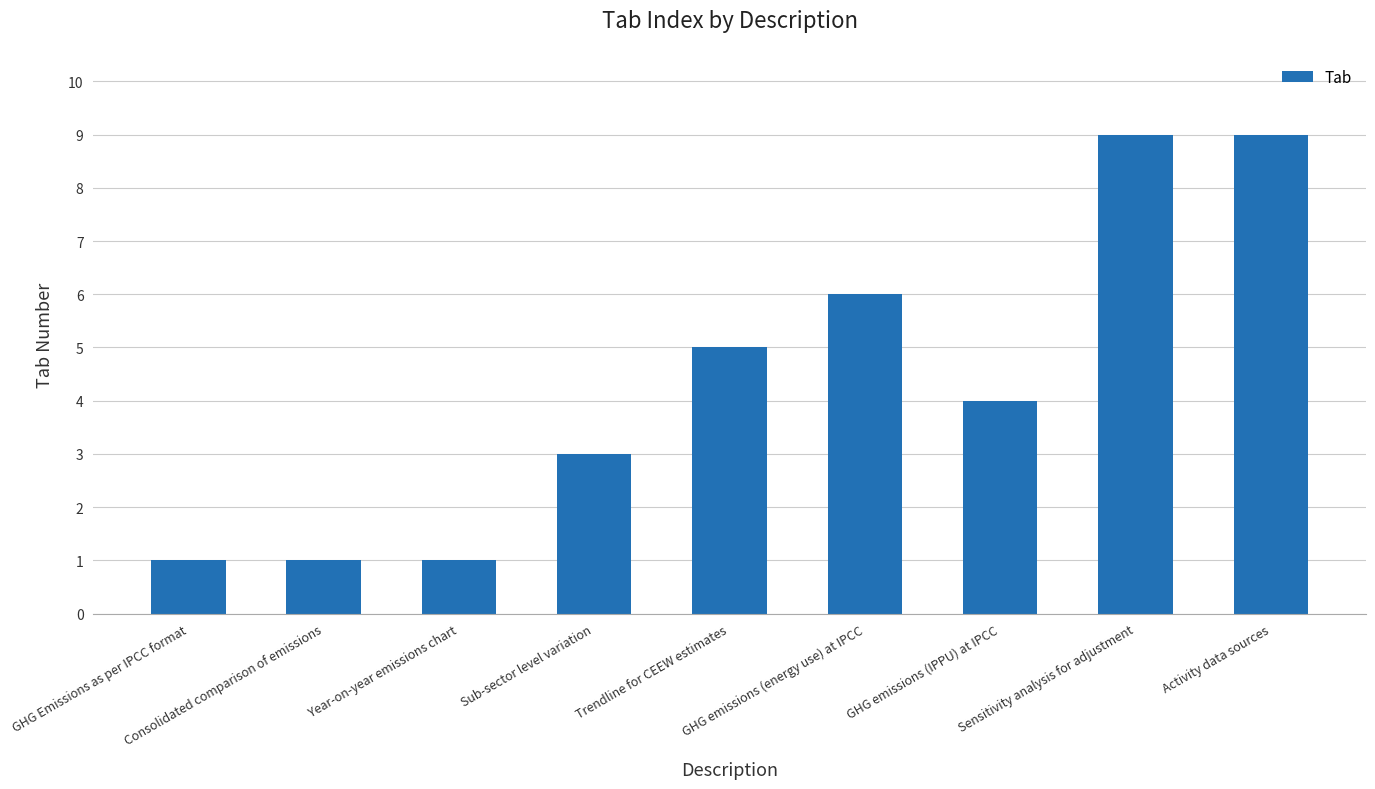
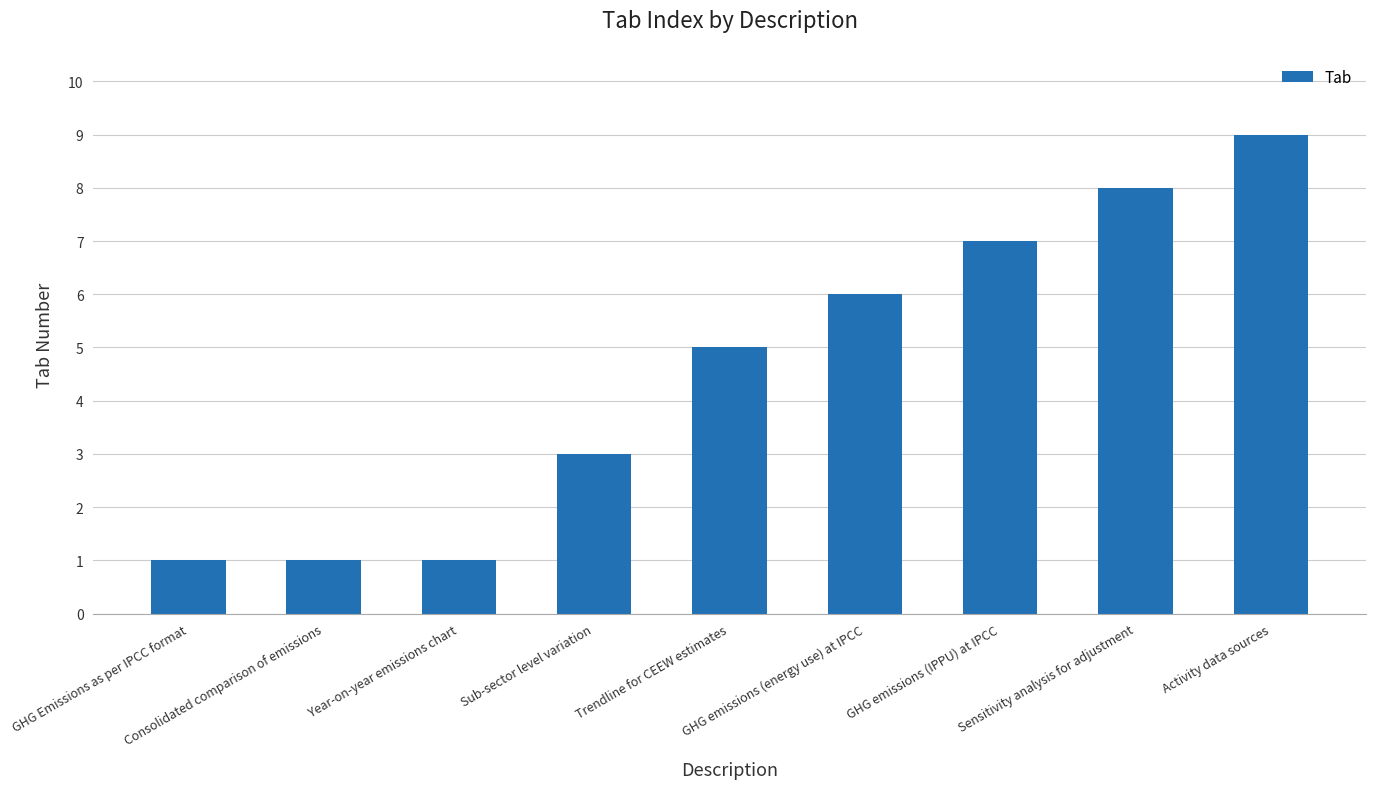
  {
    "GHG Emissions as per IPCC format": 1,
    "Consolidated comparison of emissions": 1,
    "Year-on-year emissions chart": 1,
    "Sub-sector level variation": 3,
    "Trendline for CEEW estimates": 5,
    "GHG emissions (energy use) at IPCC": 6,
-   "GHG emissions (IPPU) at IPCC": 4,
-   "Sensitivity analysis for adjustment": 9,
+   "GHG emissions (IPPU) at IPCC": 7,
+   "Sensitivity analysis for adjustment": 8,
    "Activity data sources": 9
  }
